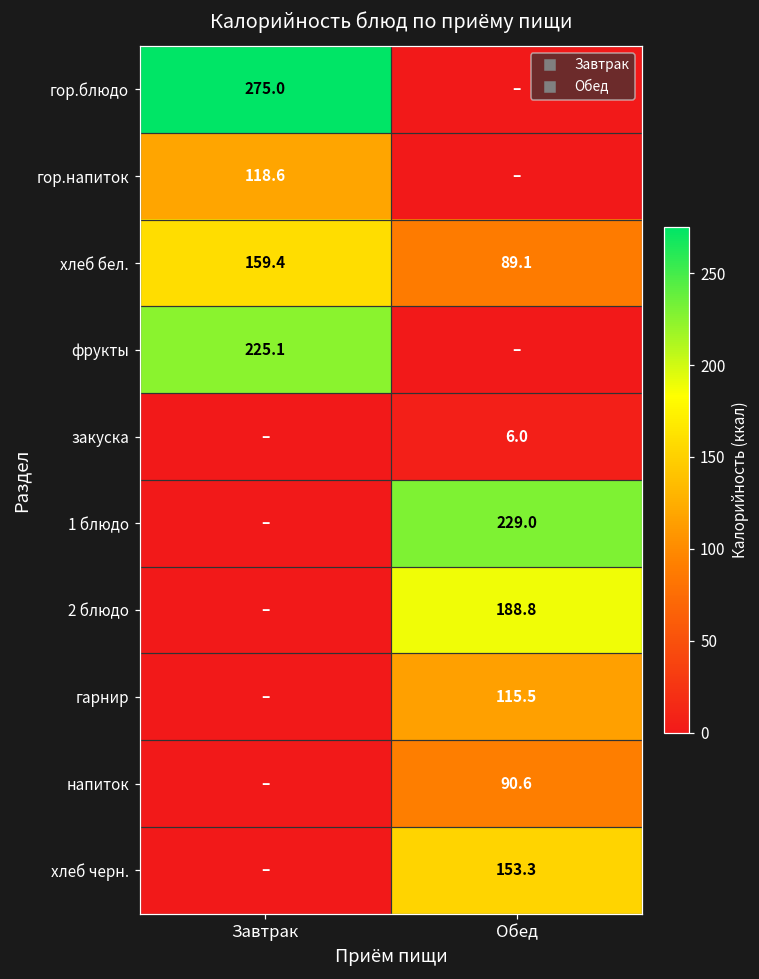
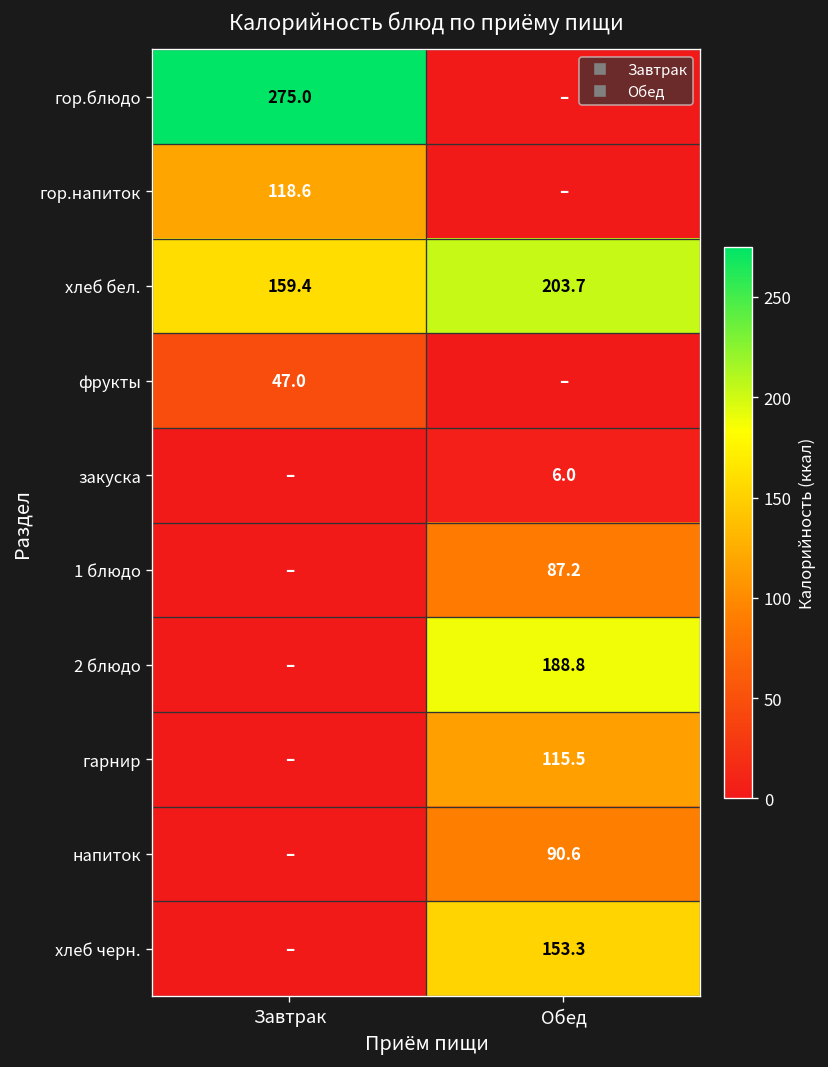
  {
    "гор.блюдо": {
      "Завтрак": 275.0
    },
    "гор.напиток": {
      "Завтрак": 118.6
    },
    "хлеб бел.": {
      "Завтрак": 159.4,
-     "Обед": 89.1
+     "Обед": 203.7
    },
    "фрукты": {
-     "Завтрак": 225.1
+     "Завтрак": 47.0
    },
    "закуска": {
      "Обед": 6.0
    },
    "1 блюдо": {
-     "Обед": 229.0
+     "Обед": 87.2
    },
    "2 блюдо": {
      "Обед": 188.8
    },
    "гарнир": {
      "Обед": 115.5
    },
    "напиток": {
      "Обед": 90.6
    },
    "хлеб черн.": {
      "Обед": 153.3
    }
  }
